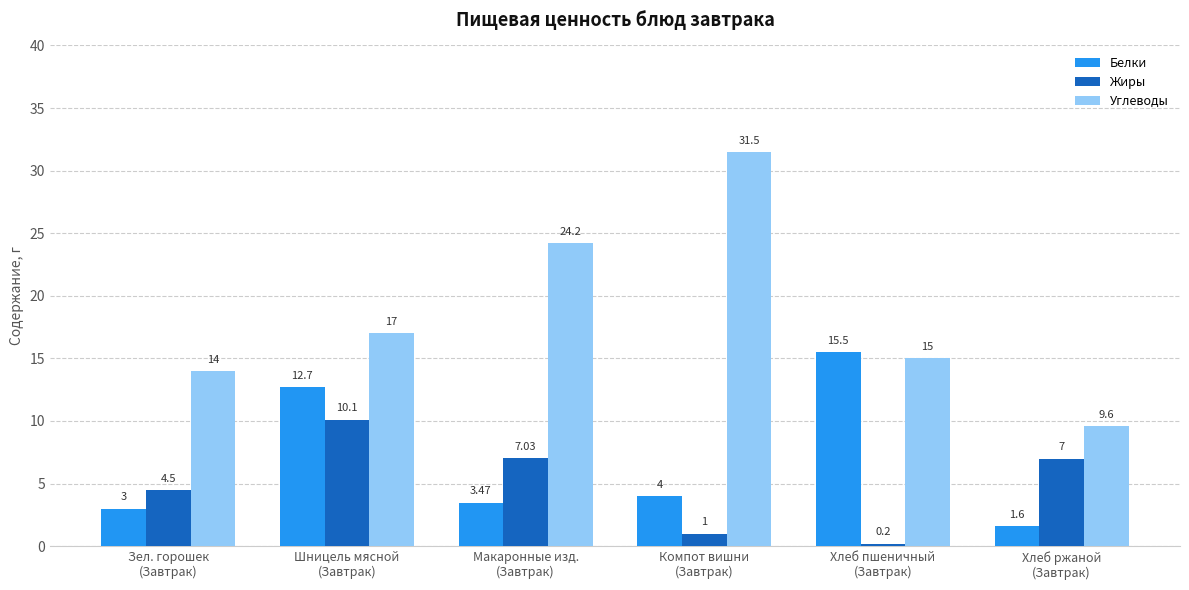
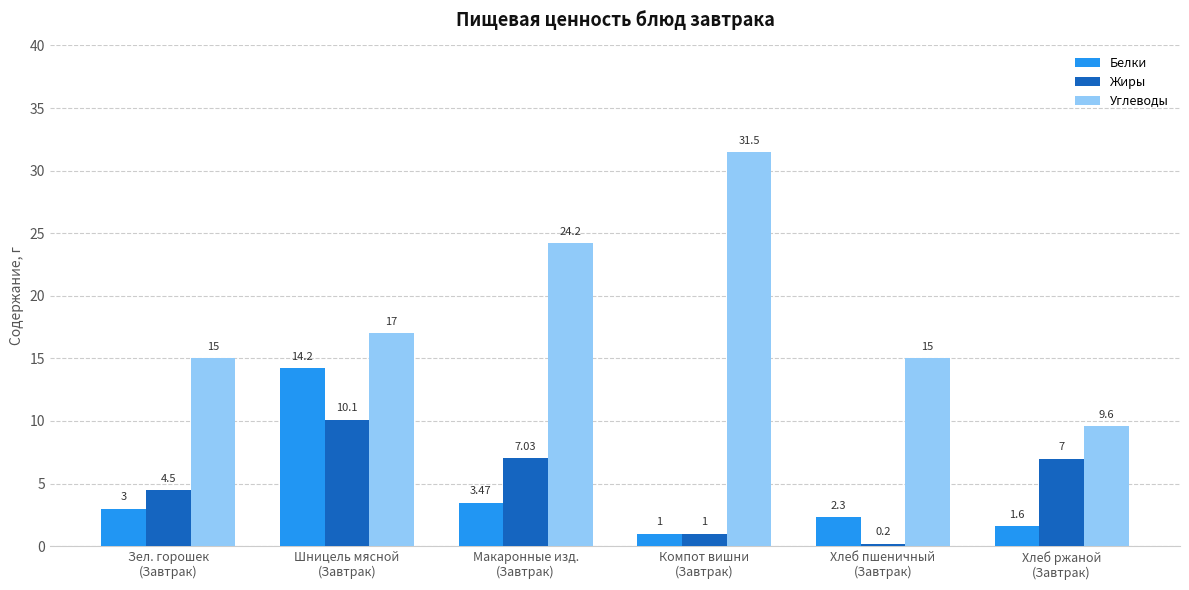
  {
    "Белки": {
      "Зел. горошек (Завтрак)": 3,
-     "Шницель мясной (Завтрак)": 12.7,
+     "Шницель мясной (Завтрак)": 14.2,
      "Макаронные изд. (Завтрак)": 3.47,
-     "Компот вишни (Завтрак)": 4,
-     "Хлеб пшеничный (Завтрак)": 15.5,
+     "Компот вишни (Завтрак)": 1,
+     "Хлеб пшеничный (Завтрак)": 2.3,
      "Хлеб ржаной (Завтрак)": 1.6
    },
    "Жиры": {
      "Зел. горошек (Завтрак)": 4.5,
      "Шницель мясной (Завтрак)": 10.1,
      "Макаронные изд. (Завтрак)": 7.03,
      "Компот вишни (Завтрак)": 1,
      "Хлеб пшеничный (Завтрак)": 0.2,
      "Хлеб ржаной (Завтрак)": 7
    },
    "Углеводы": {
-     "Зел. горошек (Завтрак)": 14,
+     "Зел. горошек (Завтрак)": 15,
      "Шницель мясной (Завтрак)": 17,
      "Макаронные изд. (Завтрак)": 24.2,
      "Компот вишни (Завтрак)": 31.5,
      "Хлеб пшеничный (Завтрак)": 15,
      "Хлеб ржаной (Завтрак)": 9.6
    }
  }
